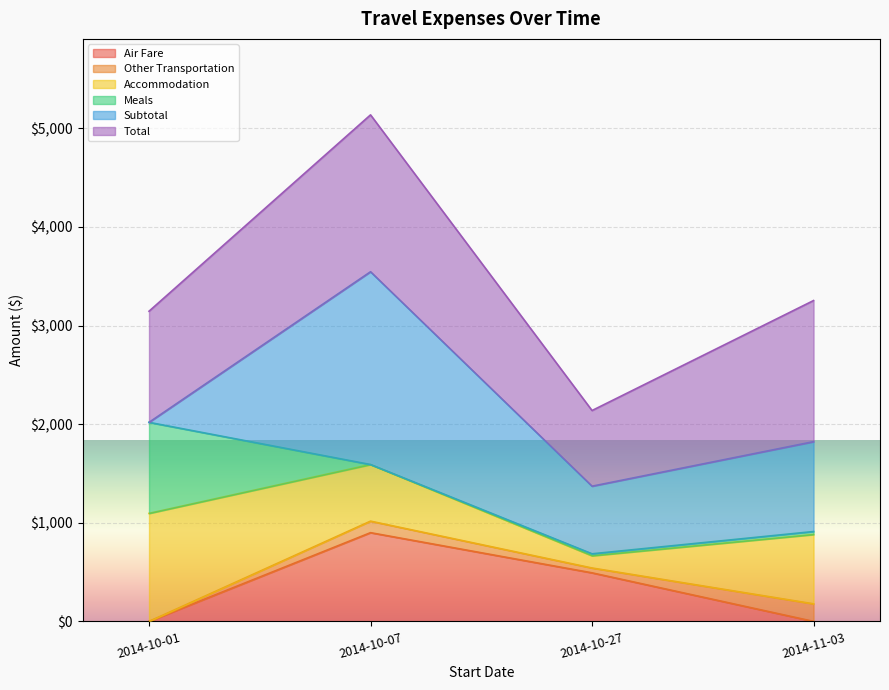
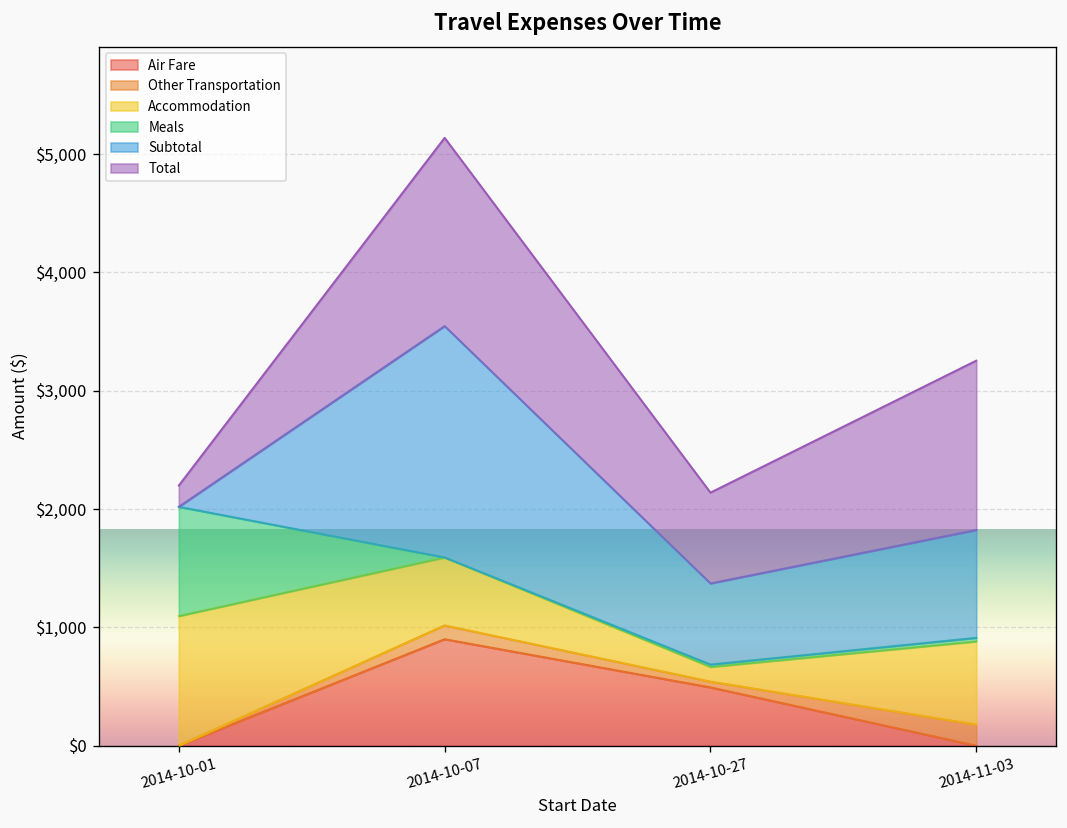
  {
    "Accommodation": {
      "2014-10-01": "$1,100",
      "2014-11-03": "$700"
    },
    "Meals": {
      "2014-11-03": "$0"
    },
    "Subtotal": {
      "2014-10-07": "$2,000",
      "2014-10-27": "$700",
      "2014-11-03": "$900"
    },
    "Total": {
-     "2014-10-01": "$1,100",
+     "2014-10-01": "$200",
      "2014-10-07": "$1,600",
      "2014-10-27": "$800",
      "2014-11-03": "$1,400"
    }
  }
